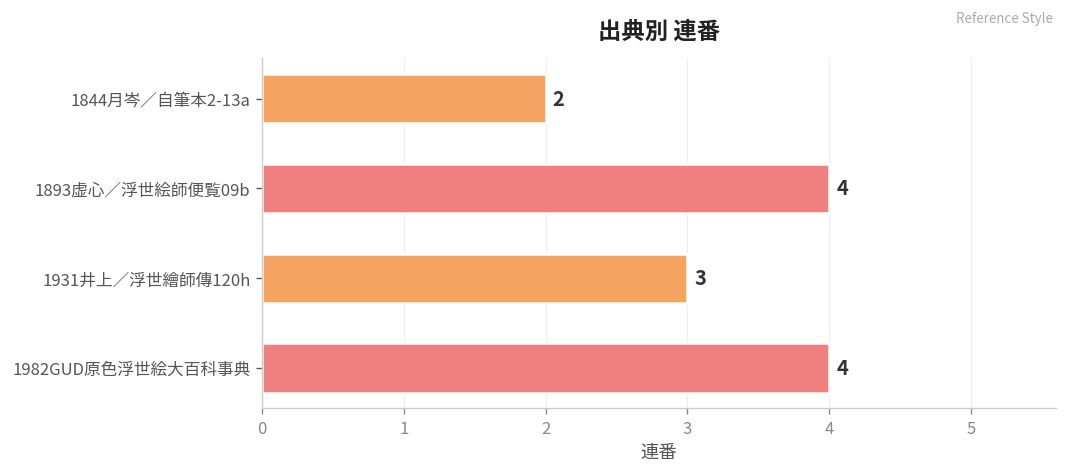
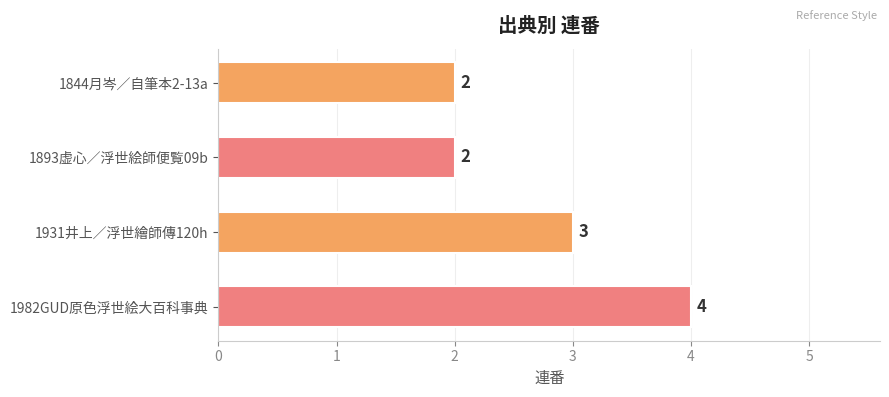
  {
    "1844月岑／自筆本2-13a": 2,
-   "1893虚心／浮世絵師便覧09b": 4,
+   "1893虚心／浮世絵師便覧09b": 2,
    "1931井上／浮世繪師傳120h": 3,
    "1982GUD原色浮世絵大百科事典": 4
  }
